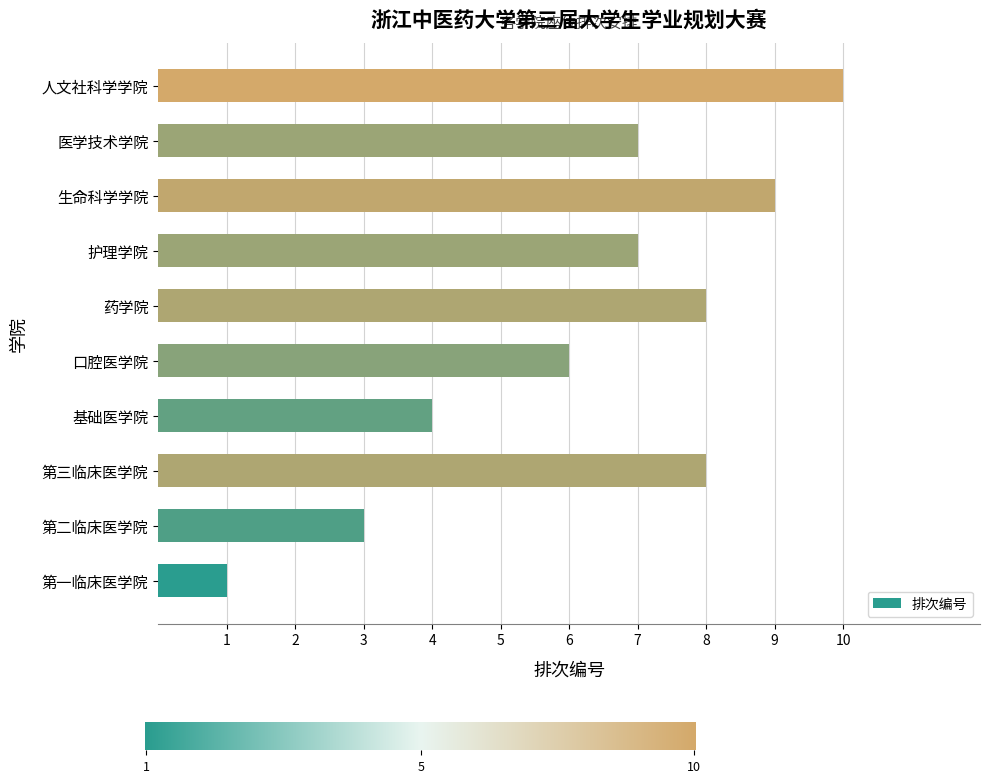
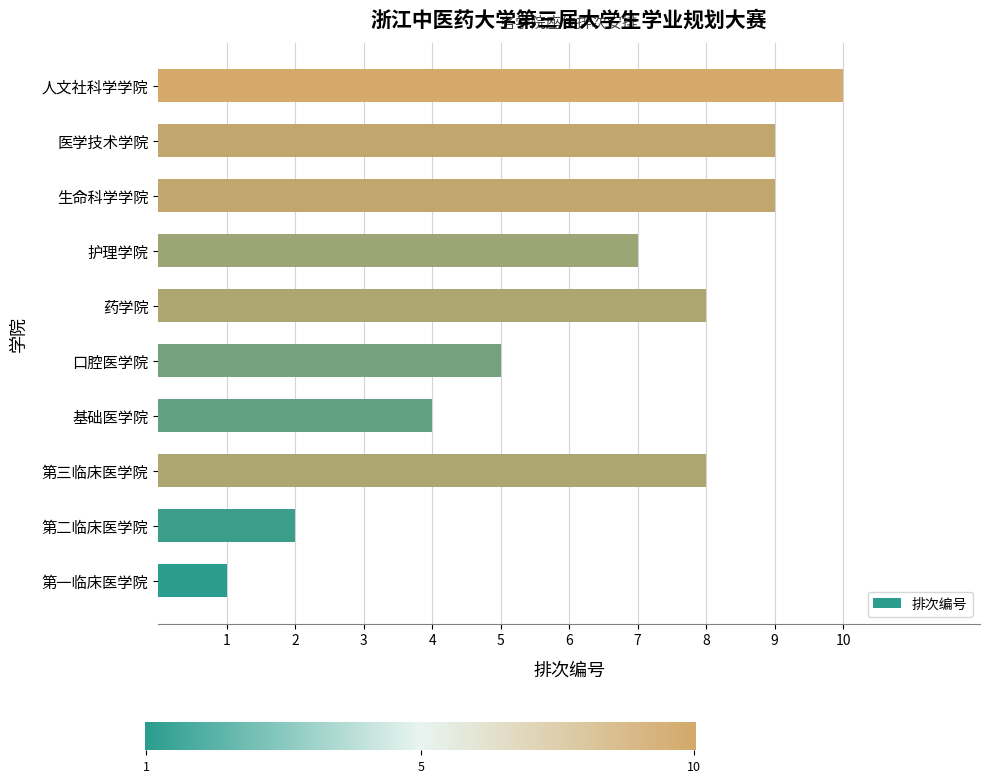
  {
    "人文社科学学院": 10,
-   "医学技术学院": 7,
+   "医学技术学院": 9,
    "生命科学学院": 9,
    "护理学院": 7,
    "药学院": 8,
-   "口腔医学院": 6,
+   "口腔医学院": 5,
    "基础医学院": 4,
    "第三临床医学院": 8,
-   "第二临床医学院": 3,
+   "第二临床医学院": 2,
    "第一临床医学院": 1
  }
